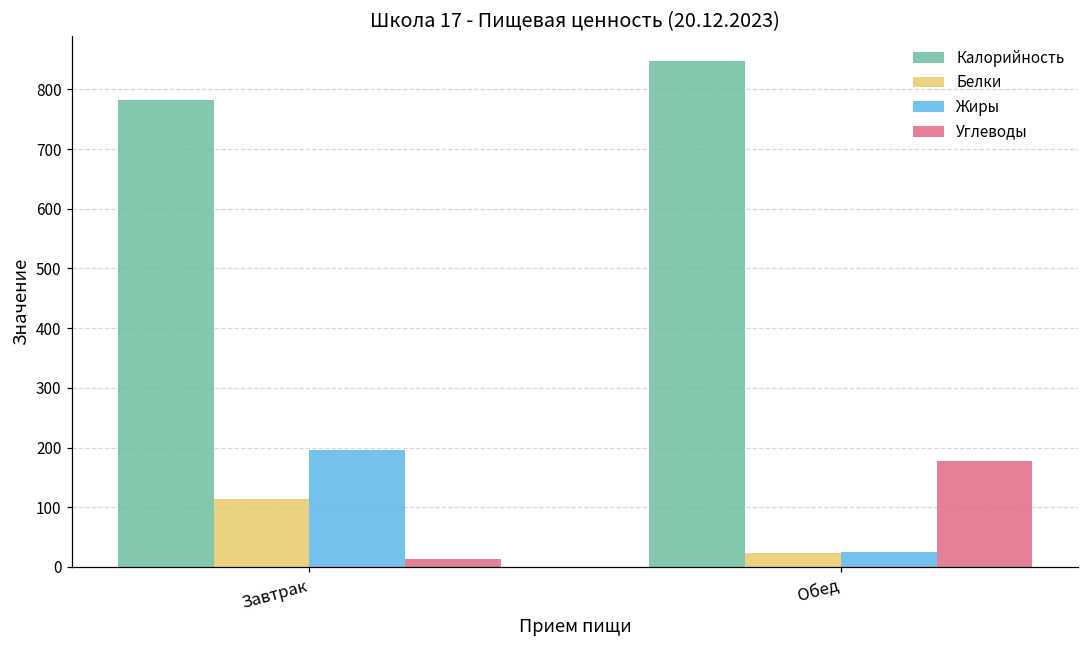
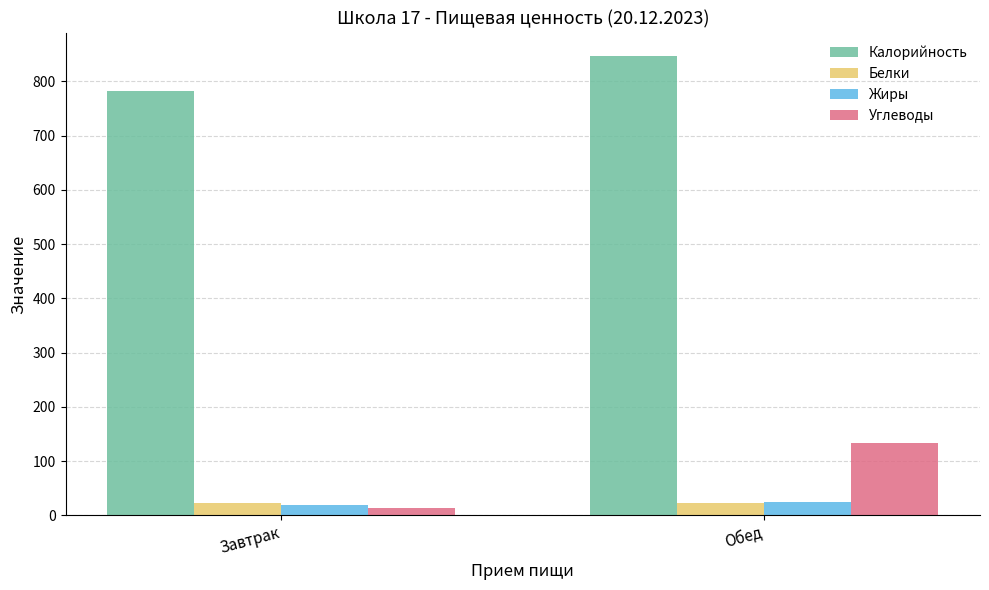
  {
    "Калорийность": {
      "Завтрак": 780,
      "Обед": 850
    },
    "Белки": {
-     "Завтрак": 110,
+     "Завтрак": 20,
      "Обед": 20
    },
    "Жиры": {
-     "Завтрак": 200,
+     "Завтрак": 20,
      "Обед": 20
    },
    "Углеводы": {
      "Завтрак": 10,
-     "Обед": 180
+     "Обед": 130
    }
  }
